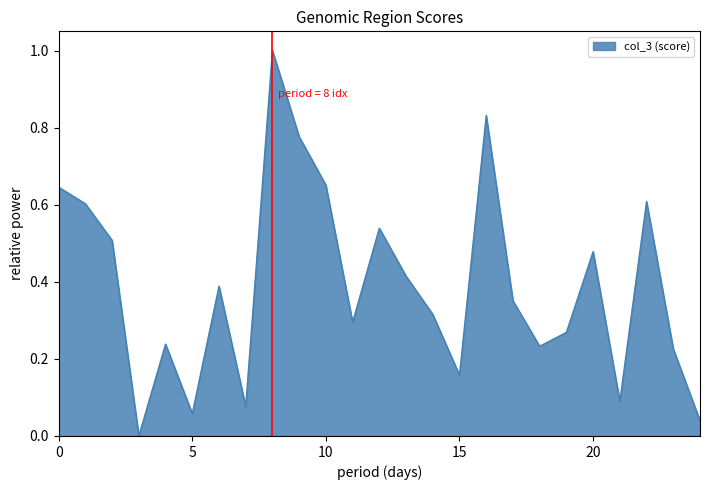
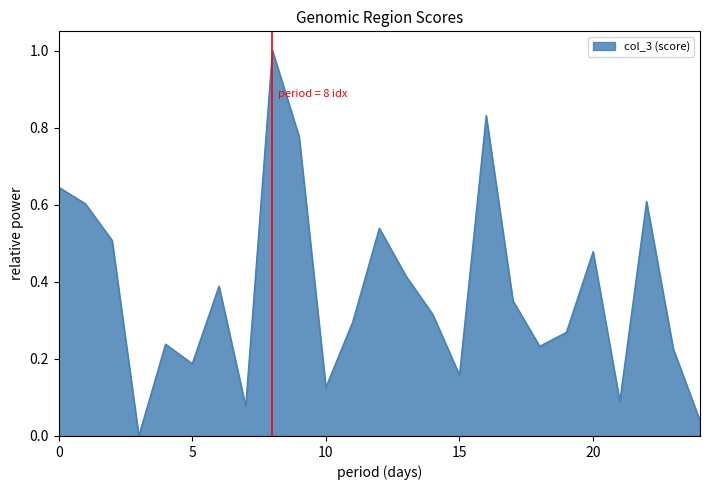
  {
    "0": 0.65,
-   "5": 0.06,
-   "10": 0.65,
+   "5": 0.19,
+   "10": 0.13,
    "15": 0.16,
    "20": 0.48
  }
